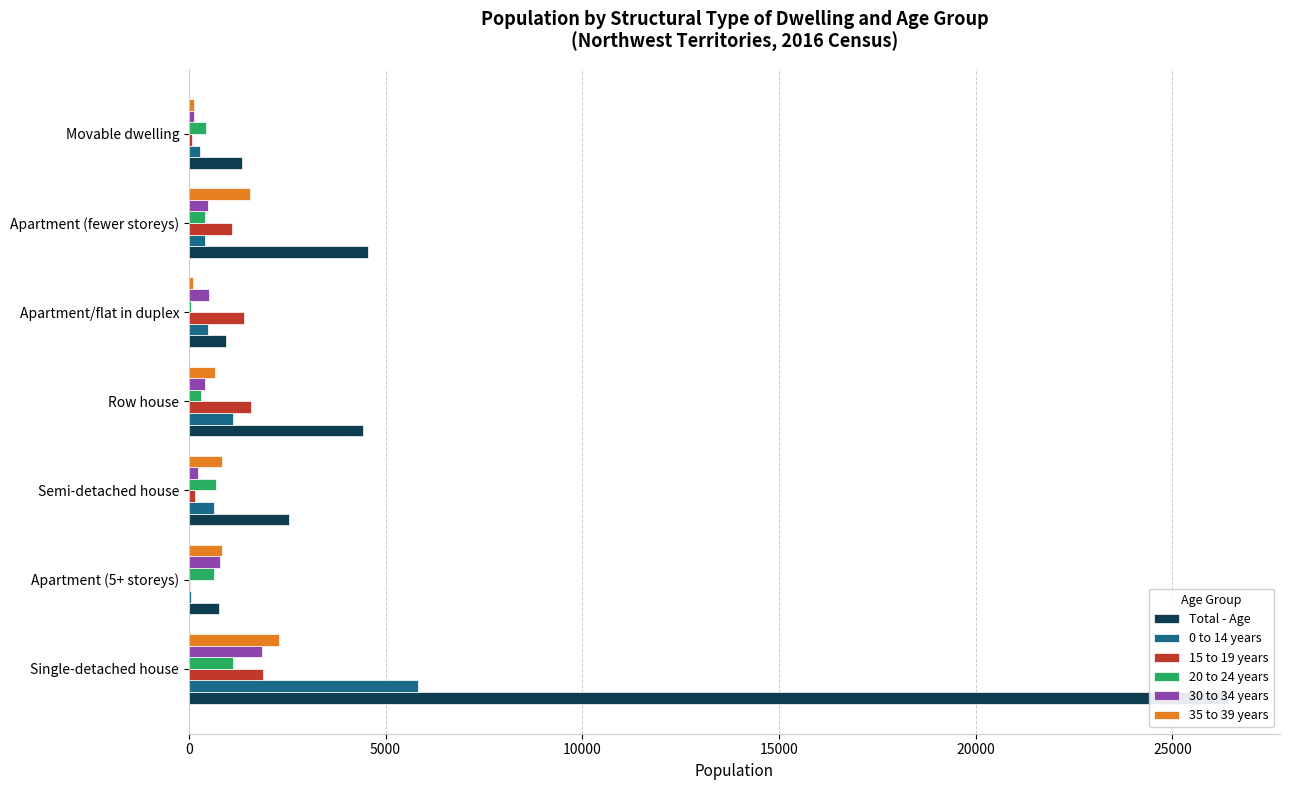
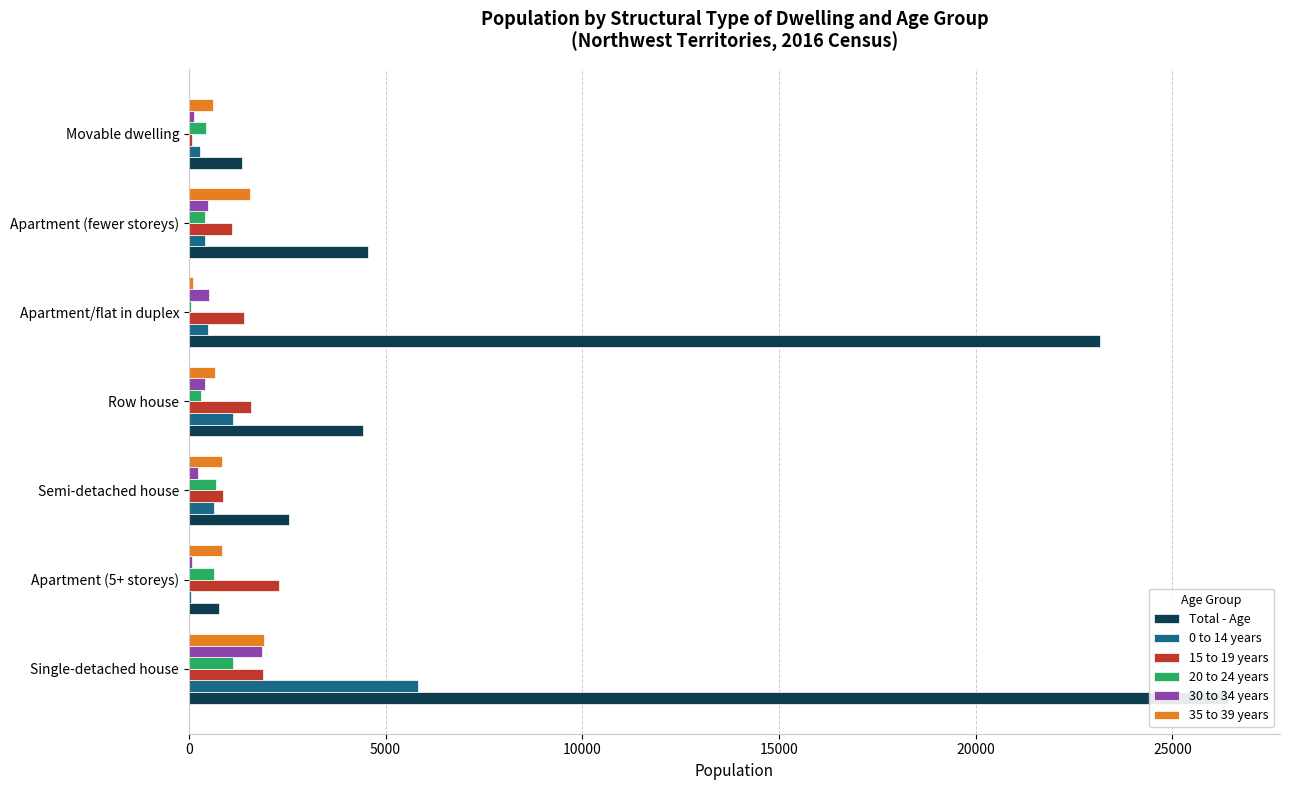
  {
    "Total - Age": {
      "Movable dwelling": 1400,
      "Apartment (fewer storeys)": 4600,
-     "Apartment/flat in duplex": 900,
+     "Apartment/flat in duplex": 23200,
      "Row house": 4400,
      "Semi-detached house": 2500,
      "Apartment (5+ storeys)": 800
    },
    "0 to 14 years": {
      "Movable dwelling": 300,
      "Apartment (fewer storeys)": 400,
      "Apartment/flat in duplex": 500,
      "Row house": 1100,
      "Semi-detached house": 600,
      "Single-detached house": 5800
    },
    "15 to 19 years": {
      "Movable dwelling": 100,
      "Apartment (fewer storeys)": 1100,
      "Apartment/flat in duplex": 1400,
      "Row house": 1600,
-     "Semi-detached house": 200,
-     "Apartment (5+ storeys)": 0,
+     "Semi-detached house": 900,
+     "Apartment (5+ storeys)": 2300,
      "Single-detached house": 1900
    },
    "20 to 24 years": {
      "Movable dwelling": 400,
      "Apartment (fewer storeys)": 400,
      "Row house": 300,
      "Semi-detached house": 700,
      "Apartment (5+ storeys)": 600,
      "Single-detached house": 1100
    },
    "30 to 34 years": {
      "Movable dwelling": 100,
      "Apartment (fewer storeys)": 500,
      "Apartment/flat in duplex": 500,
      "Row house": 400,
      "Semi-detached house": 200,
-     "Apartment (5+ storeys)": 800,
+     "Apartment (5+ storeys)": 100,
      "Single-detached house": 1900
    },
    "35 to 39 years": {
-     "Movable dwelling": 100,
+     "Movable dwelling": 600,
      "Apartment (fewer storeys)": 1500,
      "Apartment/flat in duplex": 100,
      "Row house": 700,
      "Semi-detached house": 800,
      "Apartment (5+ storeys)": 800,
-     "Single-detached house": 2300
+     "Single-detached house": 1900
    }
  }
